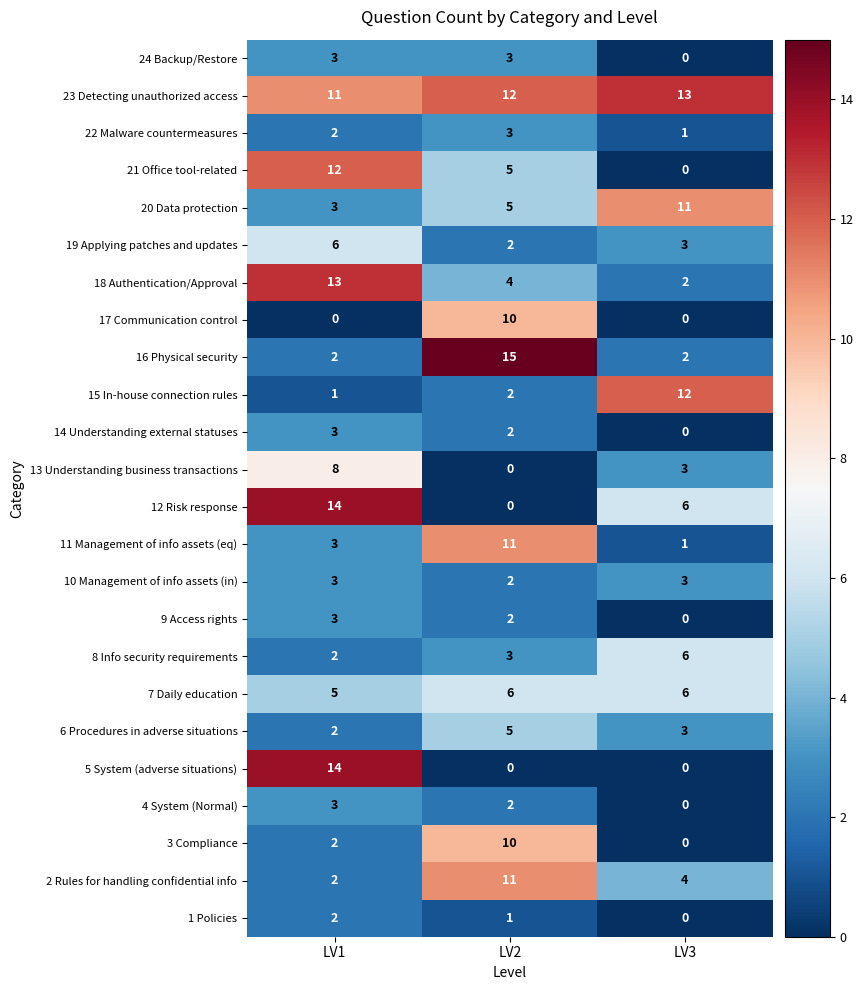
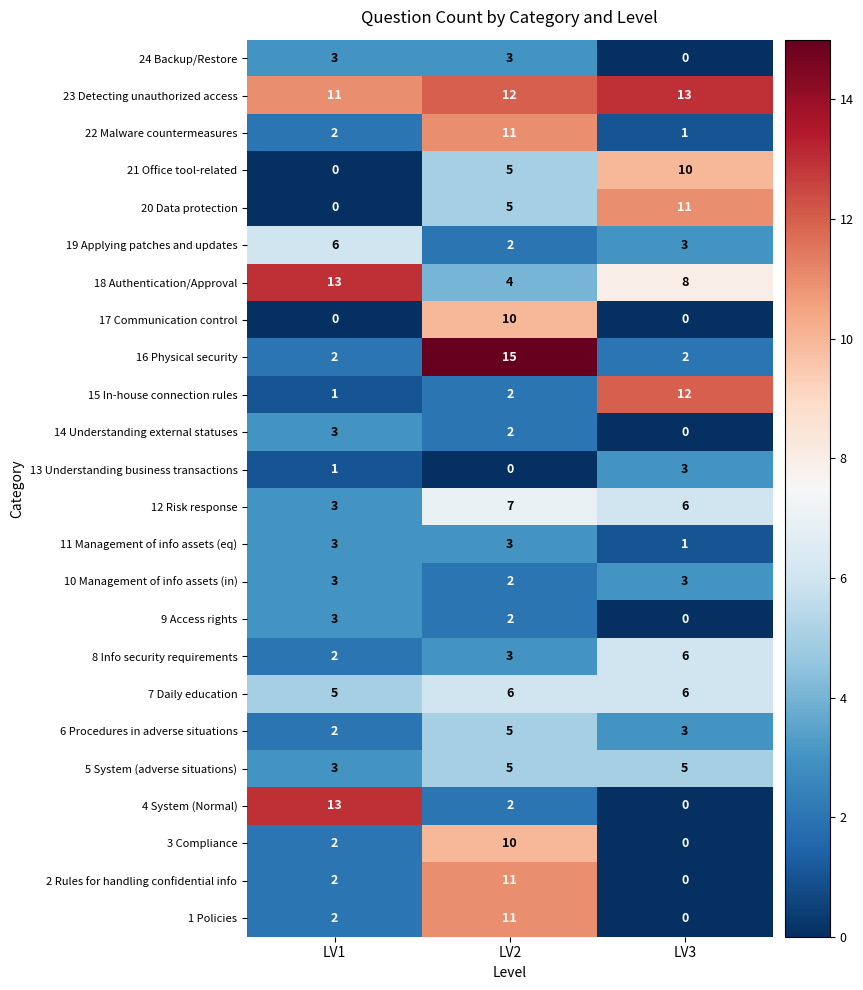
  {
    "24 Backup/Restore": {
      "LV1": 3,
      "LV2": 3,
      "LV3": 0
    },
    "23 Detecting unauthorized access": {
      "LV1": 11,
      "LV2": 12,
      "LV3": 13
    },
    "22 Malware countermeasures": {
      "LV1": 2,
-     "LV2": 3,
+     "LV2": 11,
      "LV3": 1
    },
    "21 Office tool-related": {
-     "LV1": 12,
+     "LV1": 0,
      "LV2": 5,
-     "LV3": 0
+     "LV3": 10
    },
    "20 Data protection": {
-     "LV1": 3,
+     "LV1": 0,
      "LV2": 5,
      "LV3": 11
    },
    "19 Applying patches and updates": {
      "LV1": 6,
      "LV2": 2,
      "LV3": 3
    },
    "18 Authentication/Approval": {
      "LV1": 13,
      "LV2": 4,
-     "LV3": 2
+     "LV3": 8
    },
    "17 Communication control": {
      "LV1": 0,
      "LV2": 10,
      "LV3": 0
    },
    "16 Physical security": {
      "LV1": 2,
      "LV2": 15,
      "LV3": 2
    },
    "15 In-house connection rules": {
      "LV1": 1,
      "LV2": 2,
      "LV3": 12
    },
    "14 Understanding external statuses": {
      "LV1": 3,
      "LV2": 2,
      "LV3": 0
    },
    "13 Understanding business transactions": {
-     "LV1": 8,
+     "LV1": 1,
      "LV2": 0,
      "LV3": 3
    },
    "12 Risk response": {
-     "LV1": 14,
-     "LV2": 0,
+     "LV1": 3,
+     "LV2": 7,
      "LV3": 6
    },
    "11 Management of info assets (eq)": {
      "LV1": 3,
-     "LV2": 11,
+     "LV2": 3,
      "LV3": 1
    },
    "10 Management of info assets (in)": {
      "LV1": 3,
      "LV2": 2,
      "LV3": 3
    },
    "9 Access rights": {
      "LV1": 3,
      "LV2": 2,
      "LV3": 0
    },
    "8 Info security requirements": {
      "LV1": 2,
      "LV2": 3,
      "LV3": 6
    },
    "7 Daily education": {
      "LV1": 5,
      "LV2": 6,
      "LV3": 6
    },
    "6 Procedures in adverse situations": {
      "LV1": 2,
      "LV2": 5,
      "LV3": 3
    },
    "5 System (adverse situations)": {
-     "LV1": 14,
-     "LV2": 0,
-     "LV3": 0
+     "LV1": 3,
+     "LV2": 5,
+     "LV3": 5
    },
    "4 System (Normal)": {
-     "LV1": 3,
+     "LV1": 13,
      "LV2": 2,
      "LV3": 0
    },
    "3 Compliance": {
      "LV1": 2,
      "LV2": 10,
      "LV3": 0
    },
    "2 Rules for handling confidential info": {
      "LV1": 2,
      "LV2": 11,
-     "LV3": 4
+     "LV3": 0
    },
    "1 Policies": {
      "LV1": 2,
-     "LV2": 1,
+     "LV2": 11,
      "LV3": 0
    }
  }
